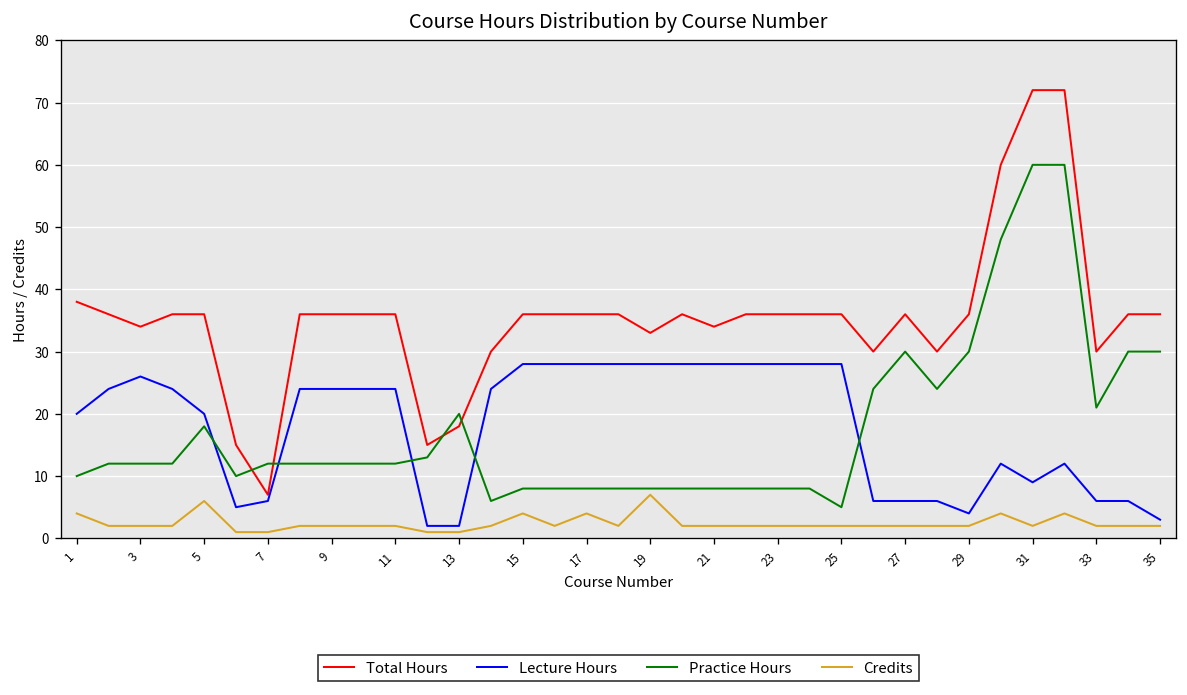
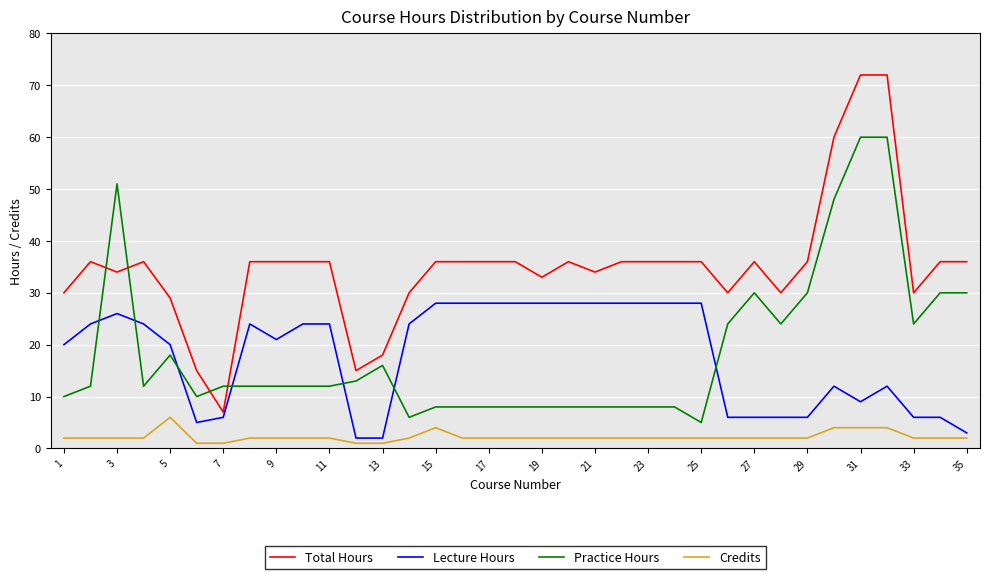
  {
    "Total Hours": {
-     "1": 38,
+     "1": 30,
      "3": 34,
-     "5": 36,
+     "5": 29,
      "7": 7,
      "9": 36,
      "11": 36,
      "13": 18,
      "15": 36,
      "17": 36,
      "19": 33,
      "21": 34,
      "23": 36,
      "25": 36,
      "27": 36,
      "29": 36,
      "31": 72,
      "33": 30,
      "35": 36
    },
    "Lecture Hours": {
      "1": 20,
      "3": 26,
      "5": 20,
      "7": 6,
-     "9": 24,
+     "9": 21,
      "11": 24,
      "13": 2,
      "15": 28,
      "17": 28,
      "19": 28,
      "21": 28,
      "23": 28,
      "25": 28,
      "27": 6,
-     "29": 4,
+     "29": 6,
      "31": 9,
      "33": 6,
      "35": 3
    },
    "Practice Hours": {
      "1": 10,
-     "3": 12,
+     "3": 51,
      "5": 18,
      "7": 12,
      "9": 12,
      "11": 12,
-     "13": 20,
+     "13": 16,
      "15": 8,
      "17": 8,
      "19": 8,
      "21": 8,
      "23": 8,
      "25": 5,
      "27": 30,
      "29": 30,
      "31": 60,
-     "33": 21,
+     "33": 24,
      "35": 30
    },
    "Credits": {
-     "1": 4,
+     "1": 2,
      "3": 2,
      "5": 6,
      "7": 1,
      "9": 2,
      "11": 2,
      "13": 1,
      "15": 4,
-     "17": 4,
-     "19": 7,
+     "17": 2,
+     "19": 2,
      "21": 2,
      "23": 2,
      "25": 2,
      "27": 2,
      "29": 2,
-     "31": 2,
+     "31": 4,
      "33": 2,
      "35": 2
    }
  }
